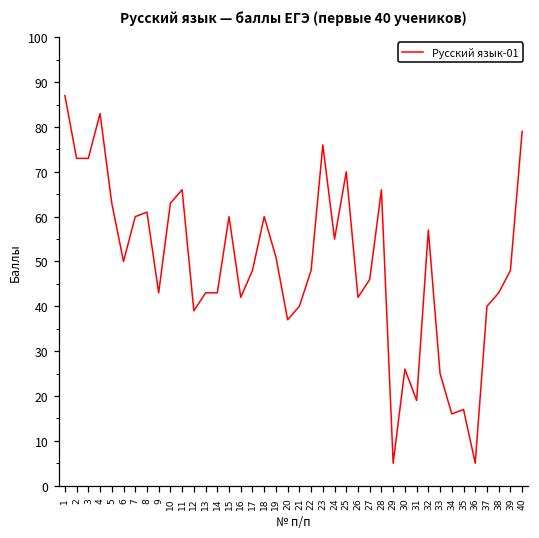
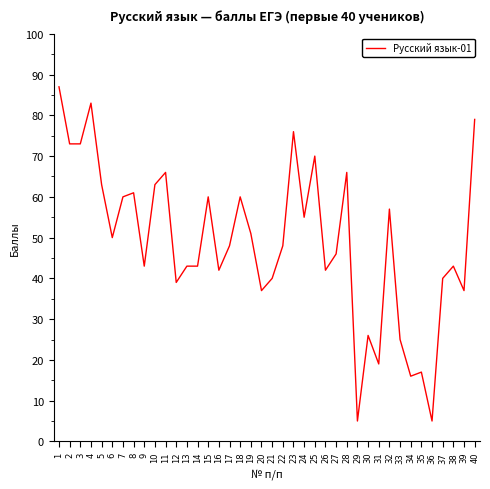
  {
    "1": 87,
    "2": 73,
    "3": 73,
    "4": 83,
    "5": 63,
    "6": 50,
    "7": 60,
    "8": 61,
    "9": 43,
    "10": 63,
    "11": 66,
    "12": 39,
    "13": 43,
    "14": 43,
    "15": 60,
    "16": 42,
    "17": 48,
    "18": 60,
    "19": 51,
    "20": 37,
    "21": 40,
    "22": 48,
    "23": 76,
    "24": 55,
    "25": 70,
    "26": 42,
    "27": 46,
    "28": 66,
    "29": 5,
    "30": 26,
    "31": 19,
    "32": 57,
    "33": 25,
    "34": 16,
    "35": 17,
    "36": 5,
    "37": 40,
    "38": 43,
-   "39": 48,
+   "39": 37,
    "40": 79
  }
